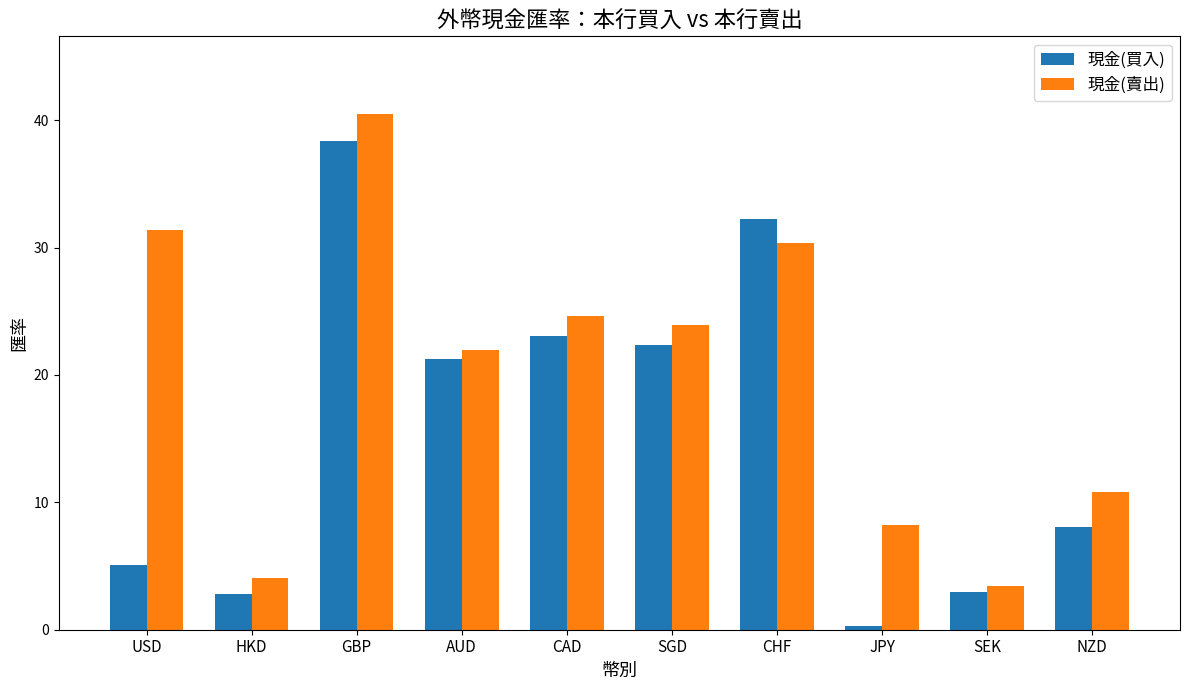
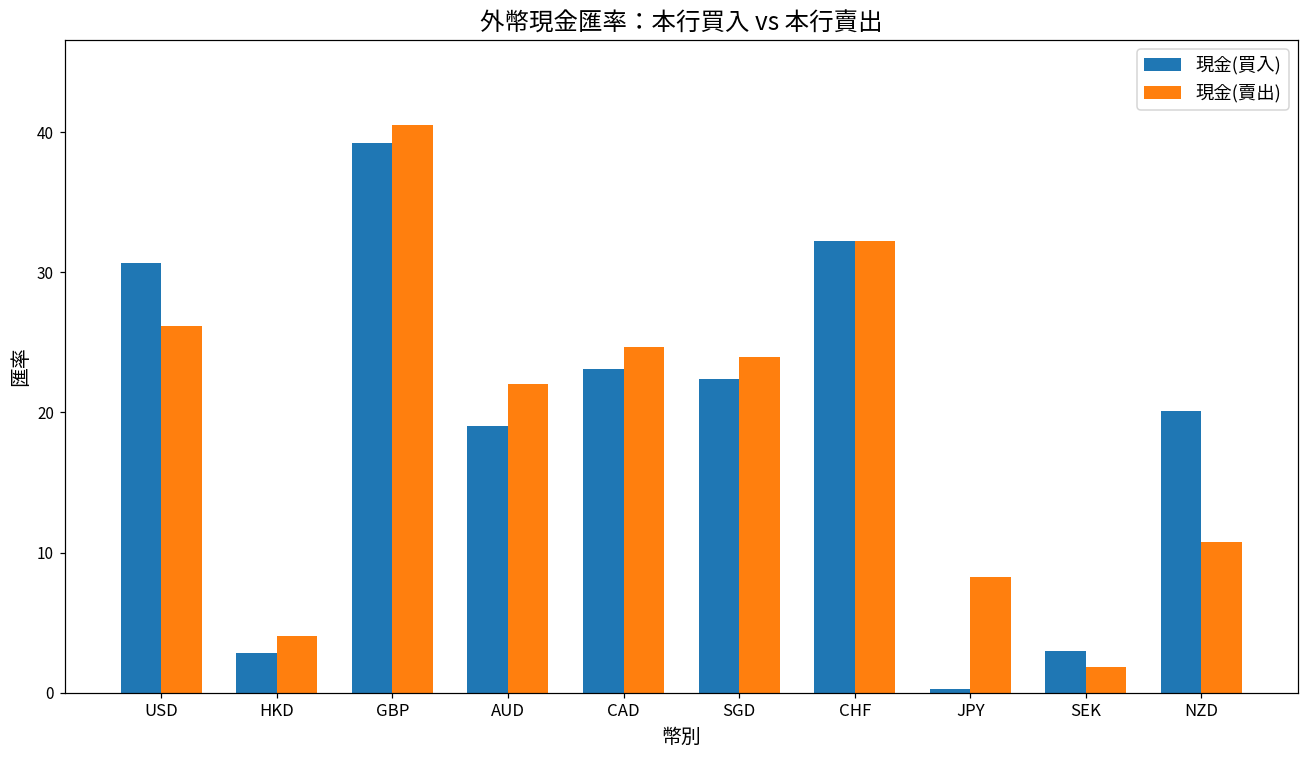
  {
    "現金(買入)": {
-     "USD": 5.0,
+     "USD": 30.7,
      "HKD": 2.8,
-     "GBP": 38.4,
-     "AUD": 21.2,
+     "GBP": 39.2,
+     "AUD": 19.0,
      "CAD": 23.1,
      "SGD": 22.4,
      "CHF": 32.3,
      "JPY": 0.3,
      "SEK": 3.0,
-     "NZD": 8.1
+     "NZD": 20.1
    },
    "現金(賣出)": {
-     "USD": 31.4,
+     "USD": 26.1,
      "HKD": 4.0,
      "GBP": 40.5,
      "AUD": 22.0,
      "CAD": 24.6,
      "SGD": 24.0,
-     "CHF": 30.4,
+     "CHF": 32.2,
      "JPY": 8.3,
-     "SEK": 3.5,
+     "SEK": 1.9,
      "NZD": 10.8
    }
  }
